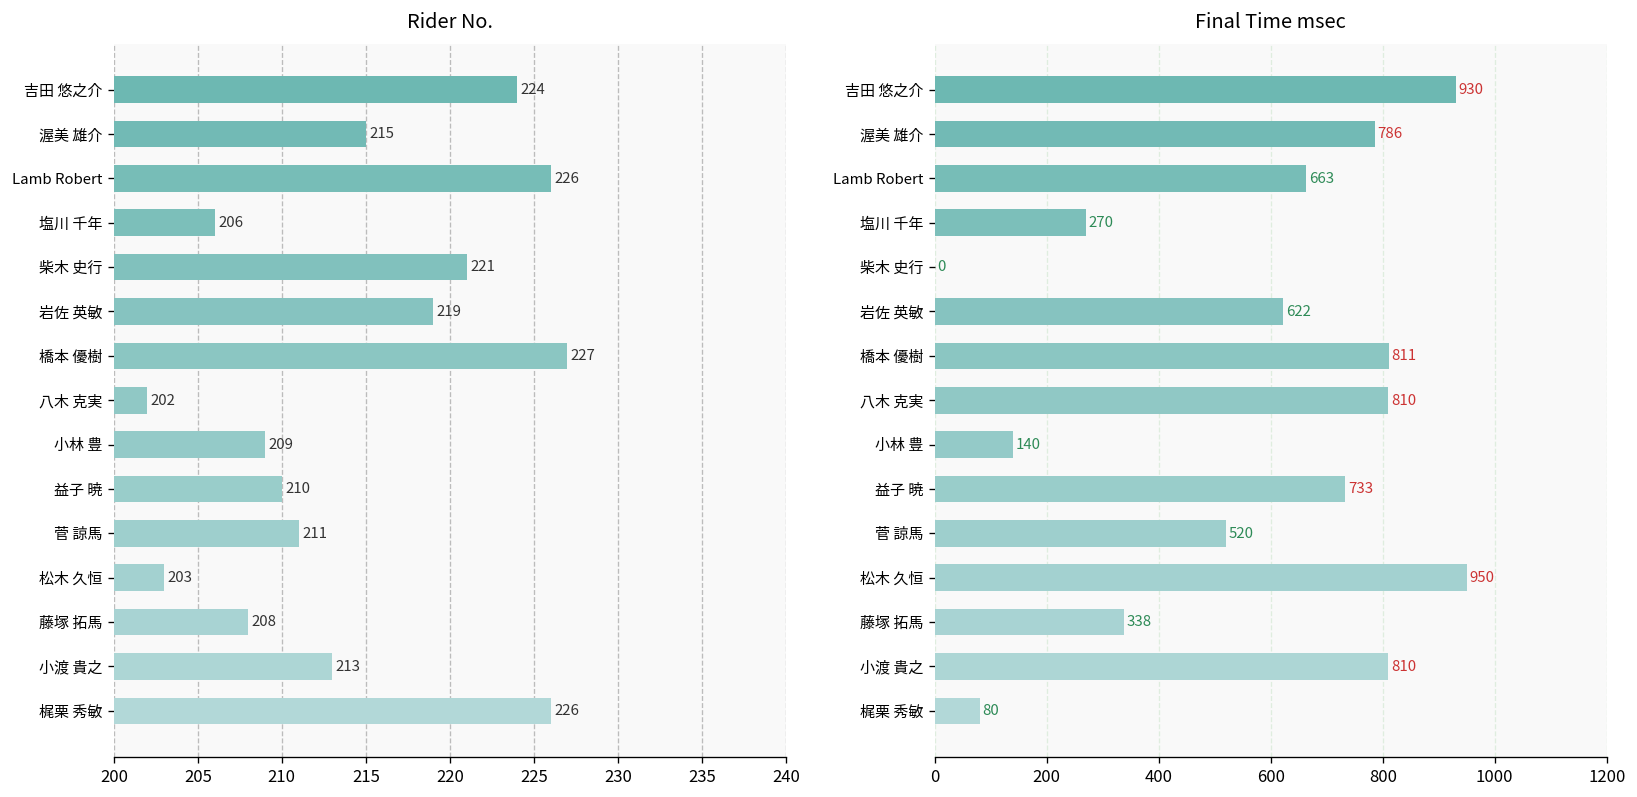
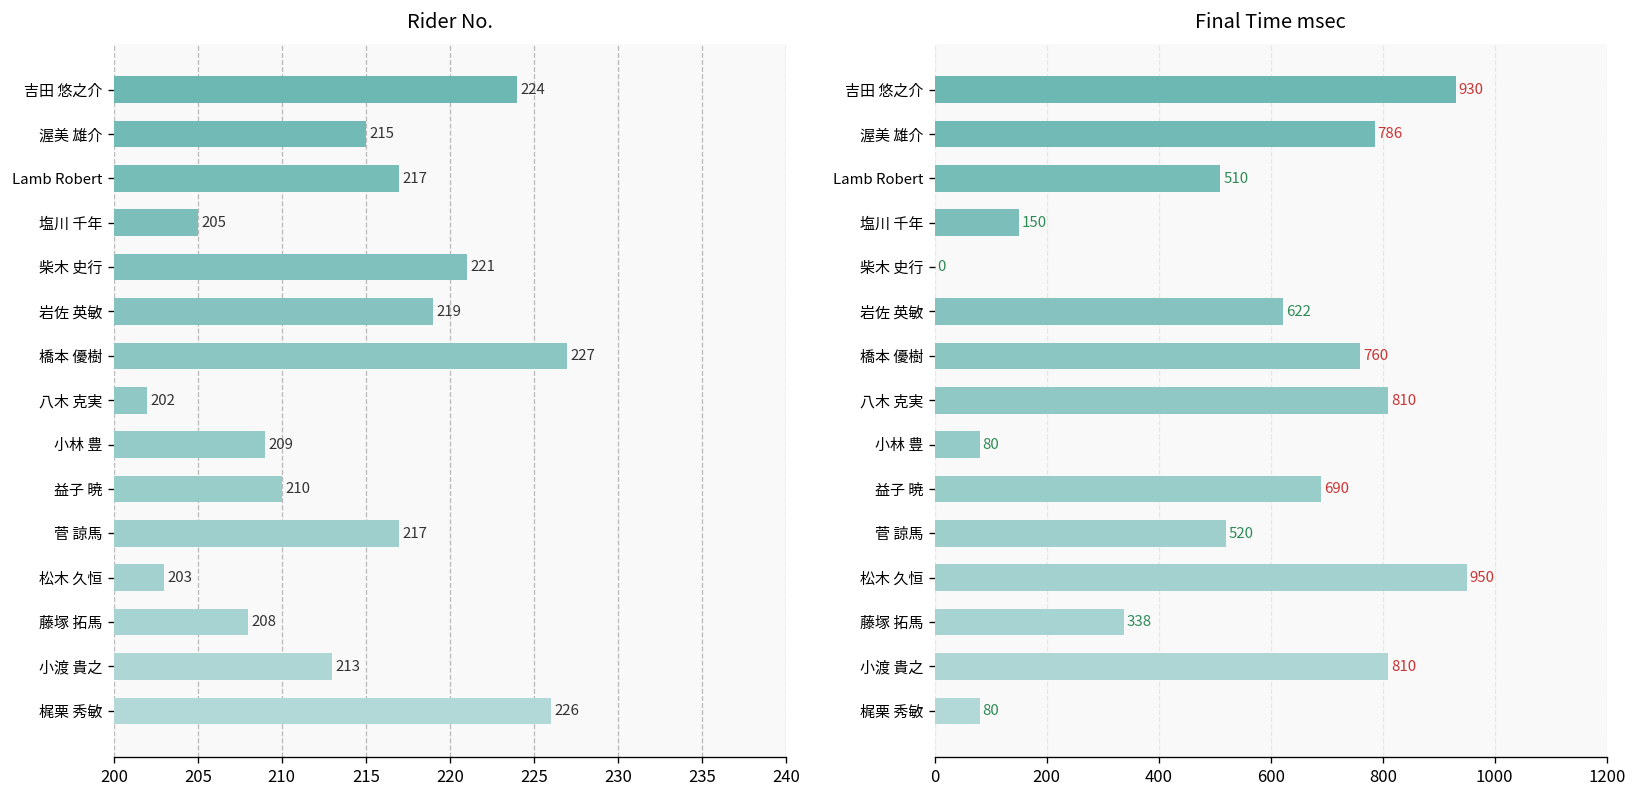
  {
    "Rider No.": {
      "吉田 悠之介": 224,
      "渥美 雄介": 215,
-     "Lamb Robert": 226,
-     "塩川 千年": 206,
+     "Lamb Robert": 217,
+     "塩川 千年": 205,
      "柴木 史行": 221,
      "岩佐 英敏": 219,
      "橋本 優樹": 227,
      "八木 克実": 202,
      "小林 豊": 209,
      "益子 暁": 210,
-     "菅 諒馬": 211,
+     "菅 諒馬": 217,
      "松木 久恒": 203,
      "藤塚 拓馬": 208,
      "小渡 貴之": 213,
      "梶栗 秀敏": 226
    },
    "Final Time msec": {
      "吉田 悠之介": 930,
      "渥美 雄介": 786,
-     "Lamb Robert": 663,
-     "塩川 千年": 270,
+     "Lamb Robert": 510,
+     "塩川 千年": 150,
      "柴木 史行": 0,
      "岩佐 英敏": 622,
-     "橋本 優樹": 811,
+     "橋本 優樹": 760,
      "八木 克実": 810,
-     "小林 豊": 140,
-     "益子 暁": 733,
+     "小林 豊": 80,
+     "益子 暁": 690,
      "菅 諒馬": 520,
      "松木 久恒": 950,
      "藤塚 拓馬": 338,
      "小渡 貴之": 810,
      "梶栗 秀敏": 80
    }
  }
